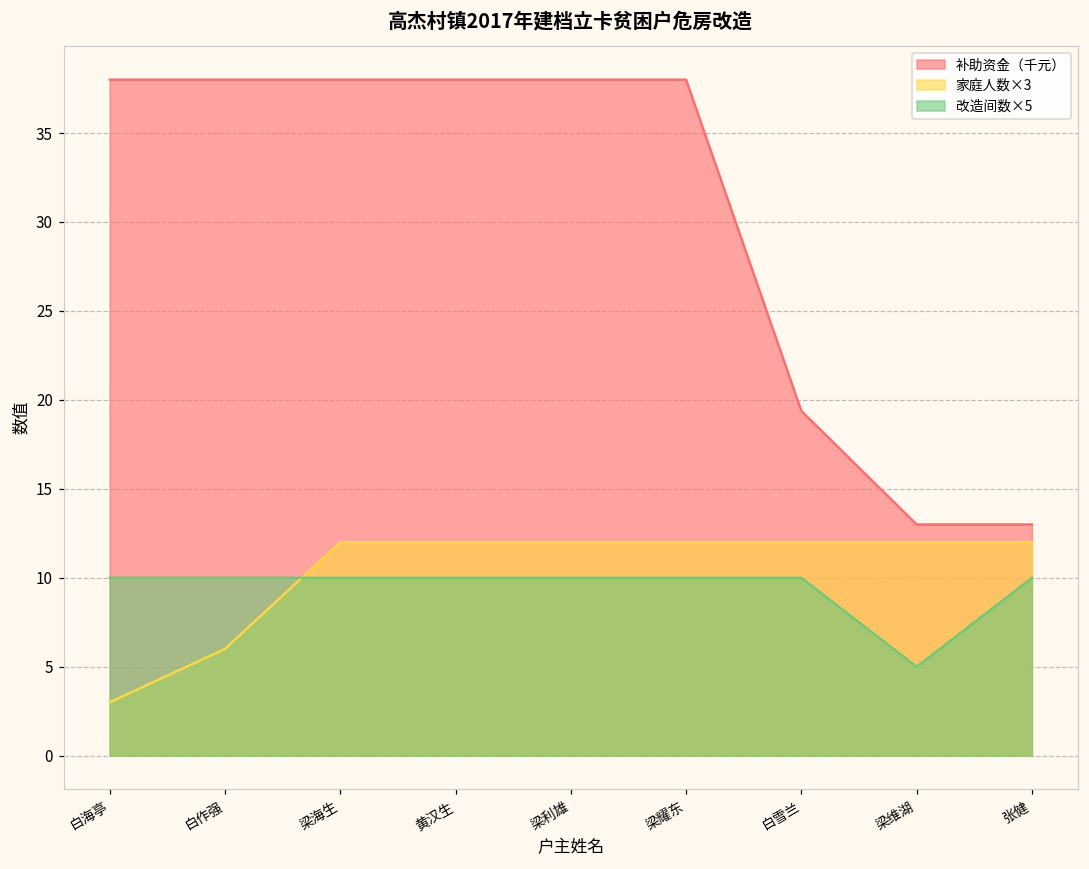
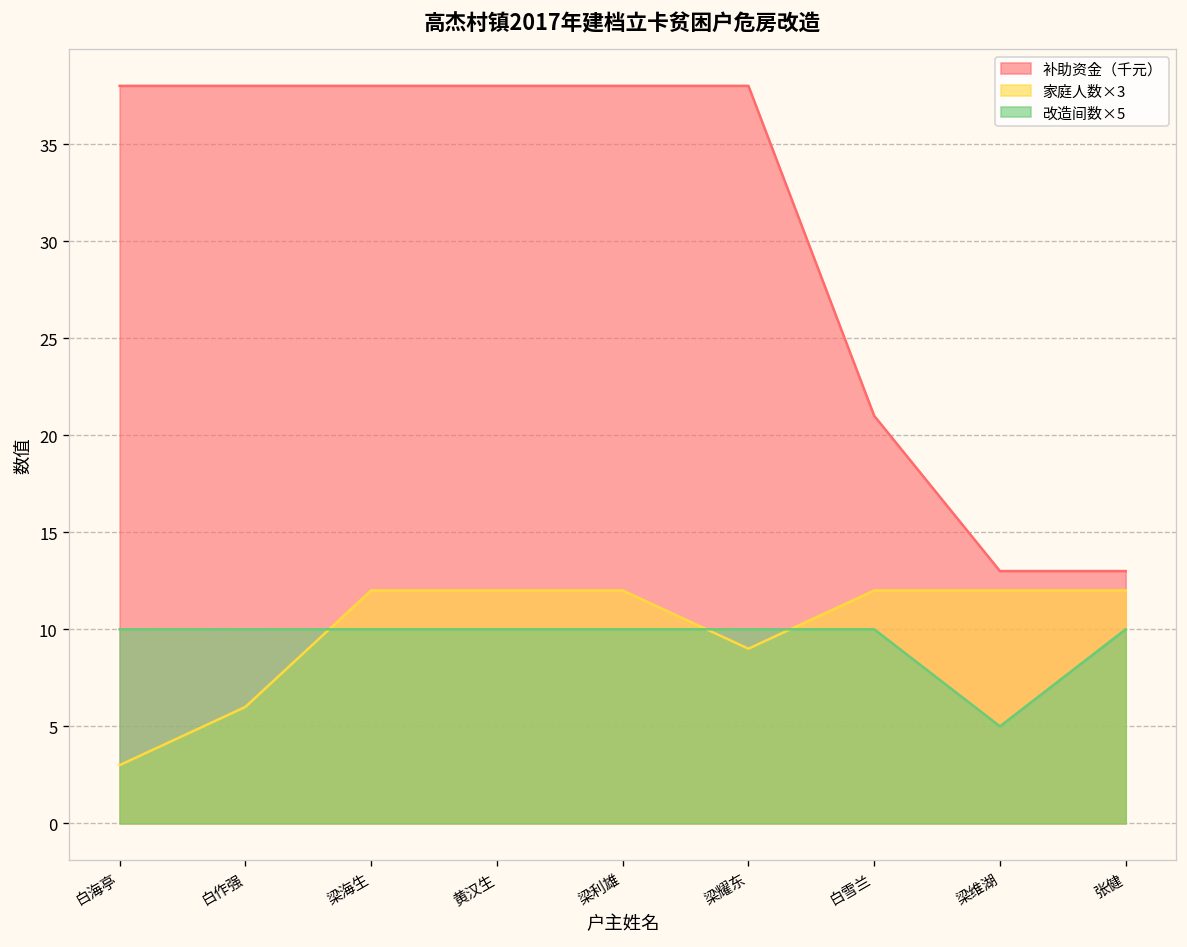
  {
    "补助资金（千元）": {
      "白海亭": 38.0,
      "白作强": 38.0,
      "梁海生": 38.0,
      "黄汉生": 38.0,
      "梁利雄": 38.0,
      "梁耀东": 38.0,
-     "白雪兰": 19.4,
+     "白雪兰": 21.0,
      "梁维湖": 13.0,
      "张健": 13.0
    },
    "家庭人数×3": {
      "白海亭": 3.0,
      "白作强": 6.0,
      "梁海生": 12.0,
      "黄汉生": 12.0,
      "梁利雄": 12.0,
-     "梁耀东": 12.0,
+     "梁耀东": 9.0,
      "白雪兰": 12.0,
      "梁维湖": 12.0,
      "张健": 12.0
    },
    "改造间数×5": {
      "白海亭": 10.0,
      "白作强": 10.0,
      "梁海生": 10.0,
      "黄汉生": 10.0,
      "梁利雄": 10.0,
      "梁耀东": 10.0,
      "白雪兰": 10.0,
      "梁维湖": 5.0,
      "张健": 10.0
    }
  }
